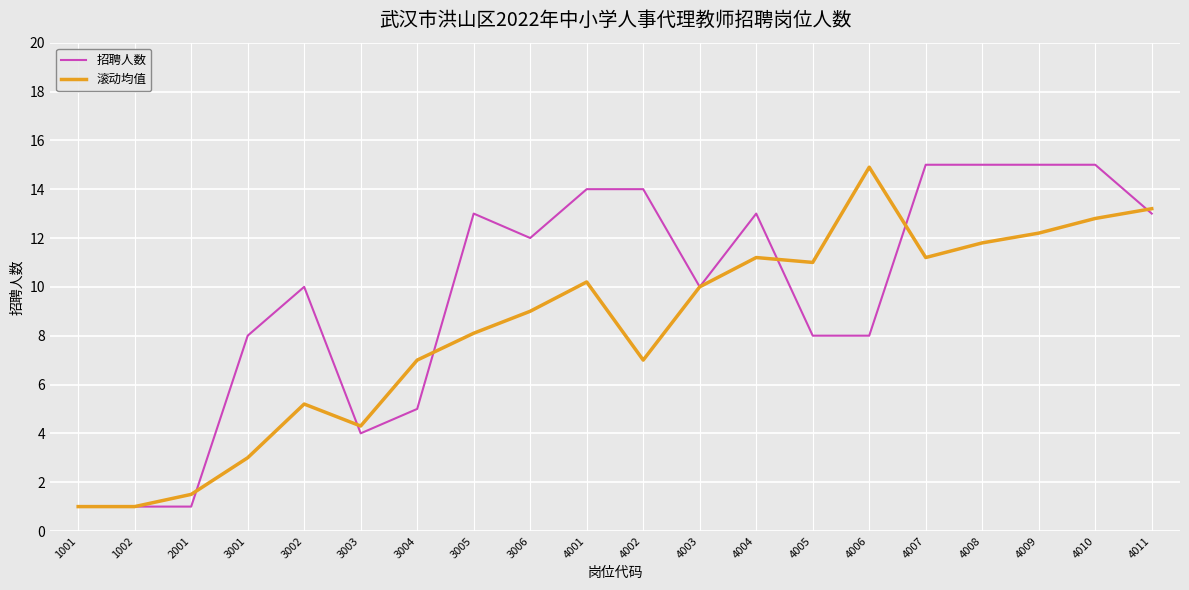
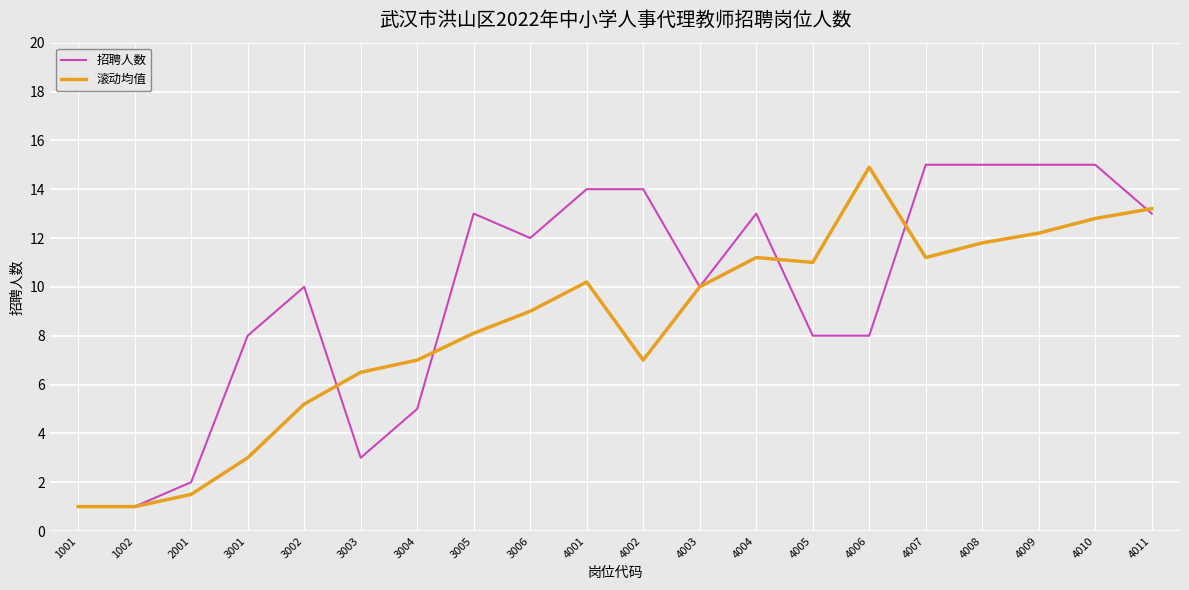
  {
    "招聘人数": {
-     "2001": 1,
+     "2001": 2,
      "3001": 8,
      "3002": 10,
-     "3003": 4,
+     "3003": 3,
      "3004": 5,
      "3005": 13,
      "3006": 12,
      "4001": 14,
      "4002": 14,
      "4004": 13,
      "4005": 8,
      "4006": 8,
      "4007": 15,
      "4008": 15,
      "4009": 15,
      "4010": 15,
      "4011": 13
    },
    "滚动均值": {
      "2001": 1.5,
      "3001": 3.0,
      "3002": 5.2,
-     "3003": 4.3,
+     "3003": 6.5,
      "3004": 7.0,
      "3005": 8.1,
      "3006": 9.0,
      "4001": 10.2,
      "4002": 7.0,
      "4004": 11.2,
      "4005": 11.0,
      "4006": 14.9,
      "4007": 11.2,
      "4008": 11.8,
      "4009": 12.2,
      "4010": 12.8,
      "4011": 13.2
    }
  }
